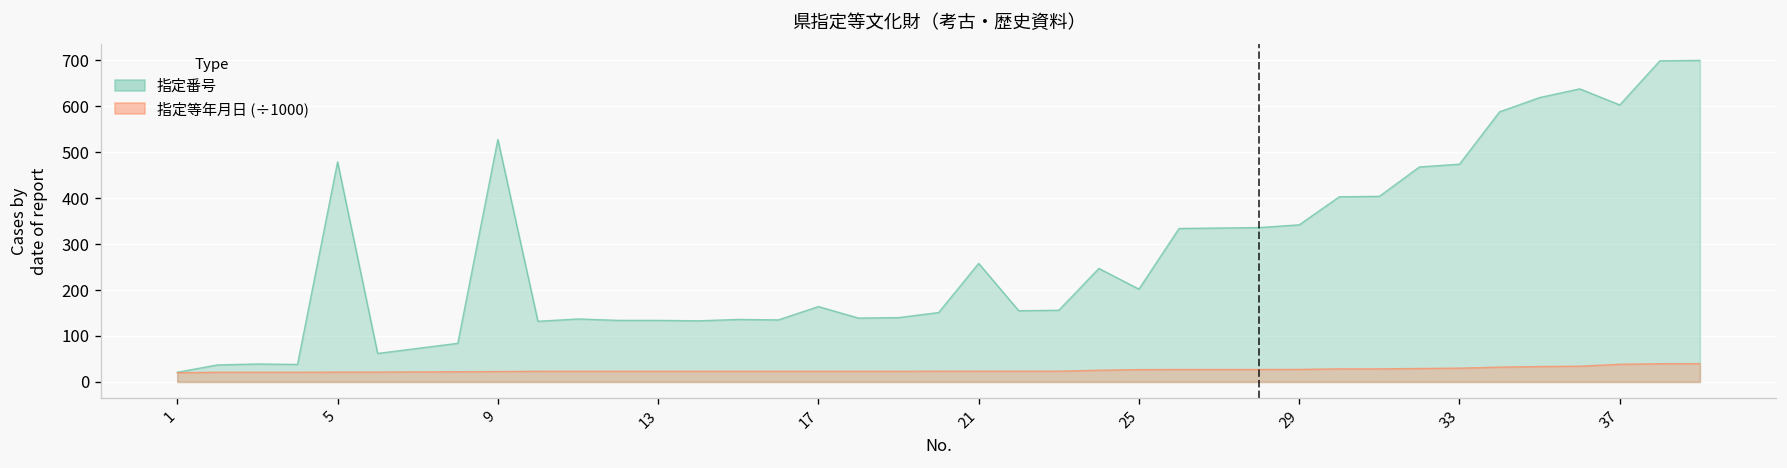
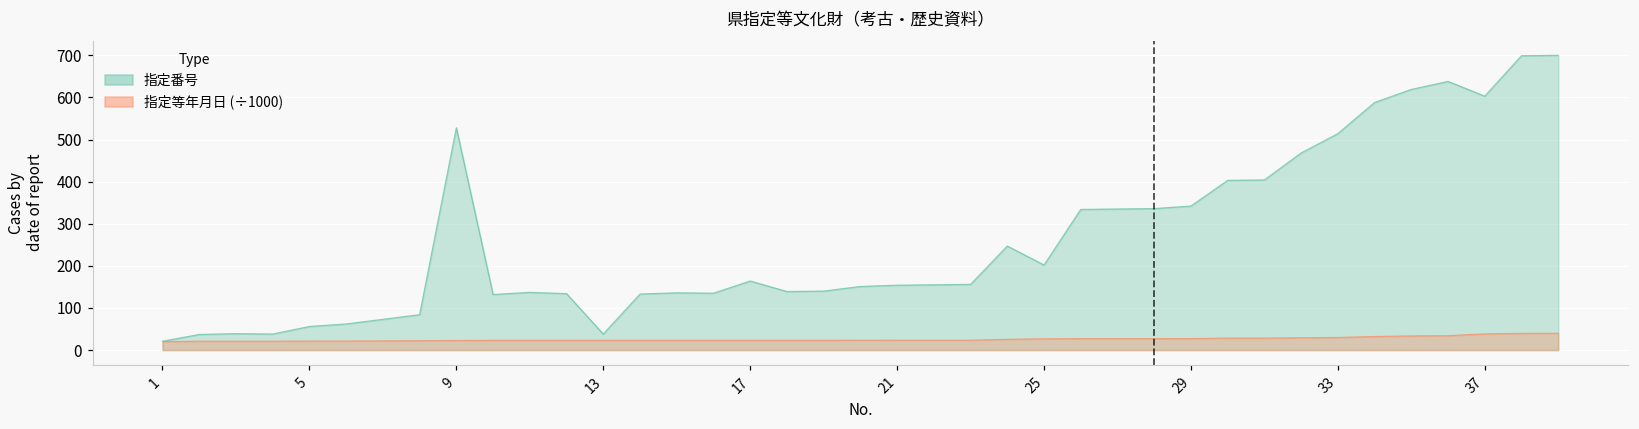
  {
    "指定番号": {
-     "5": 480,
+     "5": 60,
      "9": 530,
-     "13": 130,
+     "13": 40,
      "17": 160,
-     "21": 260,
+     "21": 150,
      "25": 200,
      "29": 340,
-     "33": 470,
+     "33": 510,
      "37": 600
    },
    "指定等年月日 (÷1000)": {
      "5": 20,
      "9": 20,
      "13": 20,
      "17": 20,
      "21": 20,
      "25": 30,
      "29": 30,
      "33": 30,
      "37": 40
    }
  }
